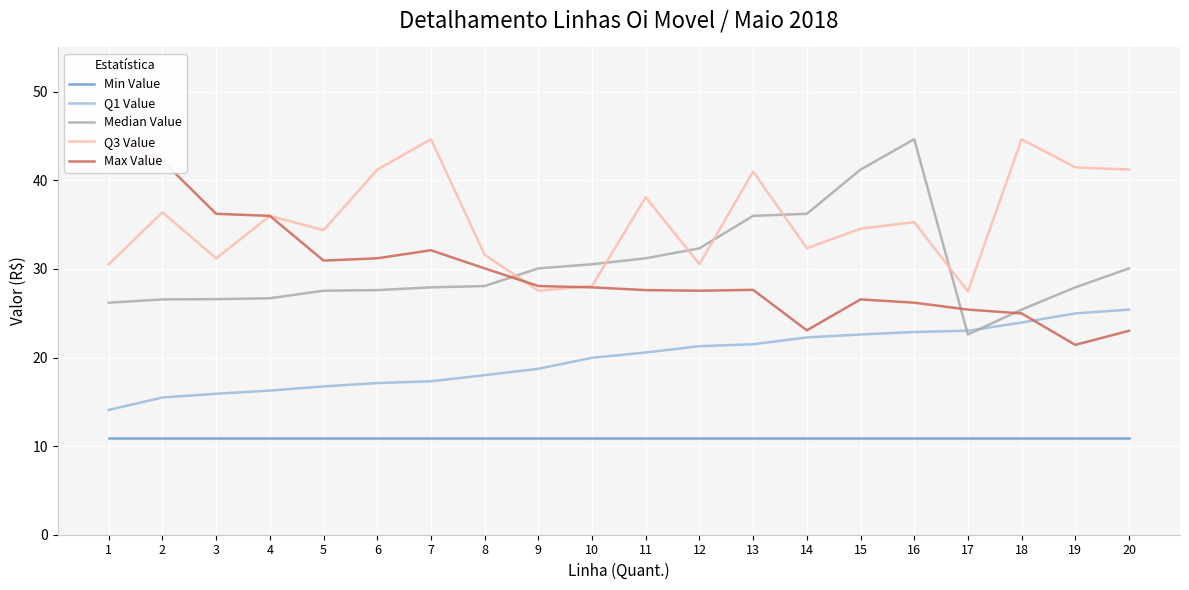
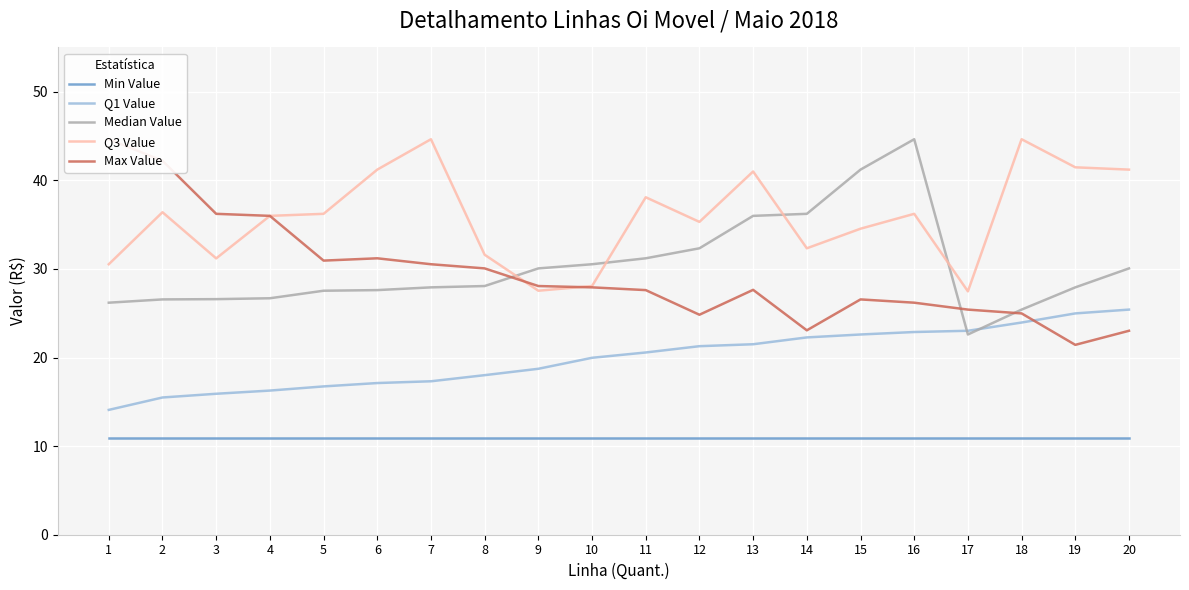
  {
    "Min Value": {
      "1": 11,
      "2": 11,
      "3": 11,
      "4": 11,
      "5": 11,
      "6": 11,
      "7": 11,
      "8": 11,
      "9": 11,
      "10": 11,
      "11": 11,
      "12": 11,
      "13": 11,
      "14": 11,
      "15": 11,
      "16": 11,
      "17": 11,
      "18": 11,
      "19": 11,
      "20": 11
    },
    "Q3 Value": {
      "1": 31,
      "2": 36,
      "3": 31,
-     "5": 34,
+     "5": 36,
      "6": 41,
      "7": 45,
      "8": 32,
      "9": 28,
      "11": 38,
-     "12": 31,
+     "12": 35,
      "13": 41,
      "14": 32,
      "15": 35,
-     "16": 35,
+     "16": 36,
      "17": 27,
      "18": 45,
      "19": 41,
      "20": 41
    },
    "Max Value": {
      "3": 36,
      "5": 31,
      "6": 31,
-     "7": 32,
+     "7": 31,
      "8": 30,
      "9": 28,
      "11": 28,
-     "12": 28,
+     "12": 25,
      "13": 28,
      "14": 23,
      "15": 27,
      "16": 26,
      "17": 25,
      "18": 25,
      "19": 21,
      "20": 23
    }
  }
